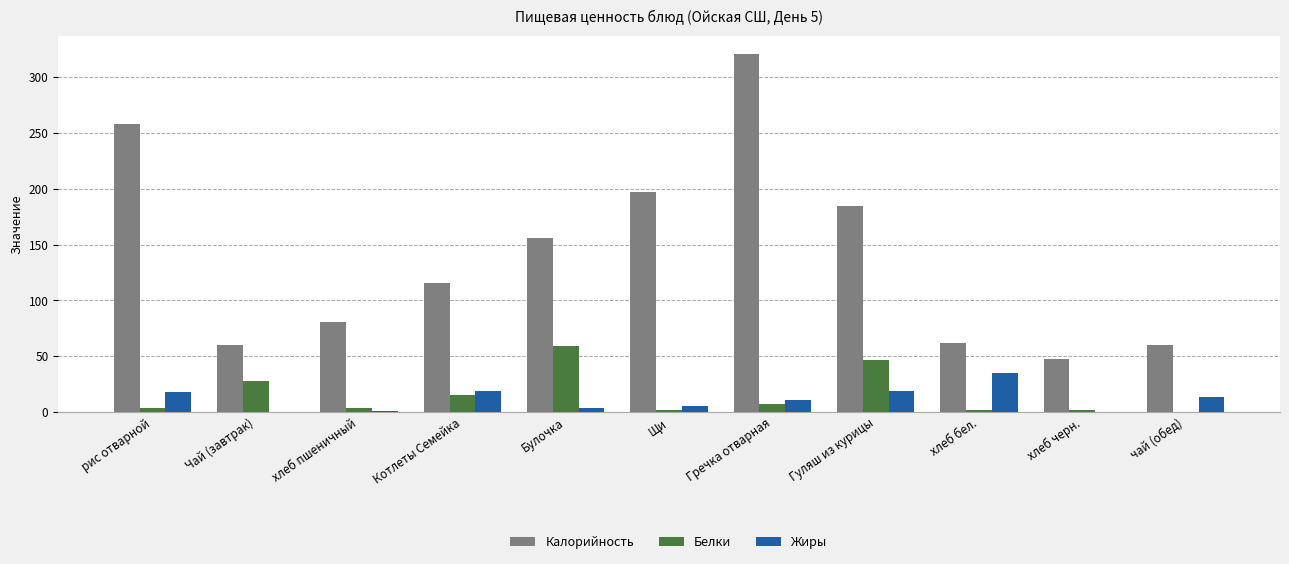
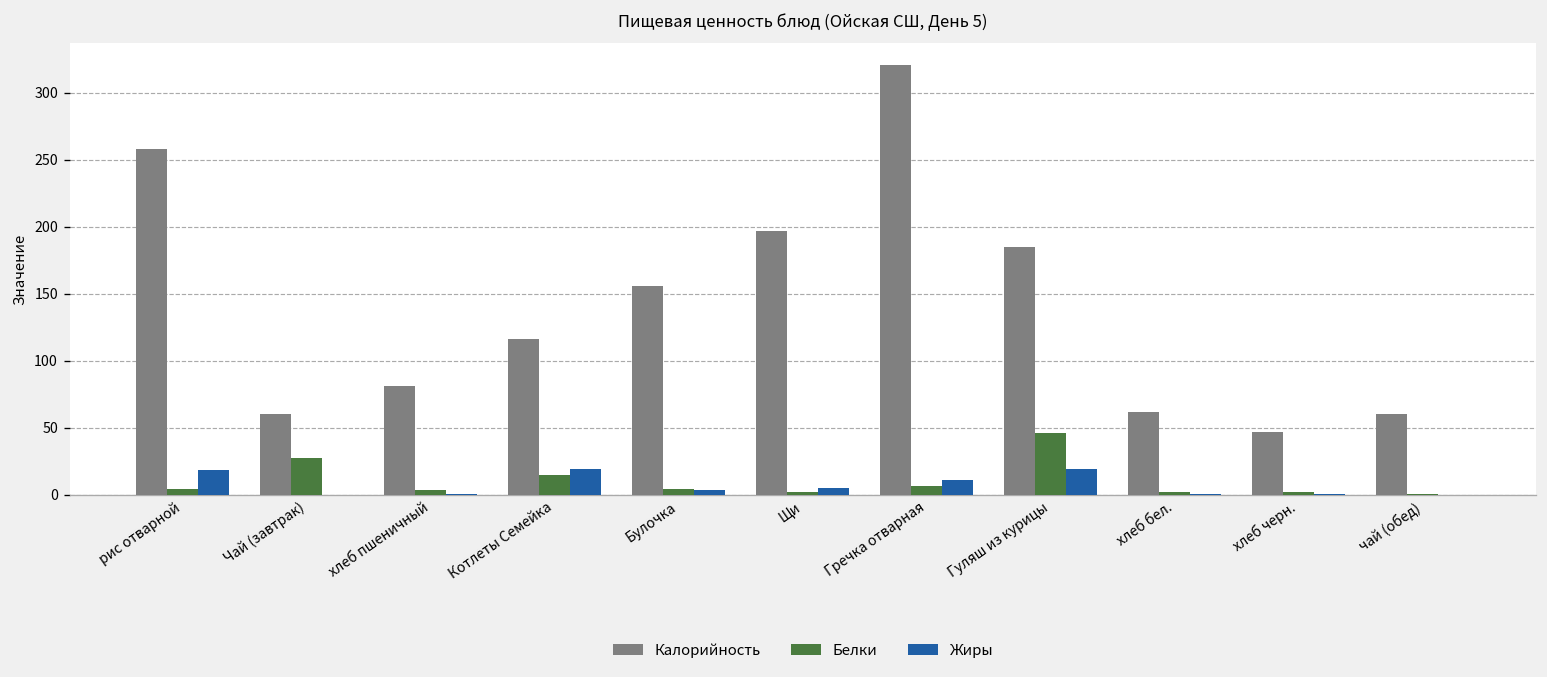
  {
    "Калорийность": {
      "рис отварной": 258,
      "Чай (завтрак)": 60,
      "хлеб пшеничный": 81,
      "Котлеты Семейка": 116,
      "Булочка": 156,
      "Щи": 197,
      "Гречка отварная": 321,
      "Гуляш из курицы": 185,
      "хлеб бел.": 62,
      "хлеб черн.": 47,
      "чай (обед)": 60
    },
    "Белки": {
      "рис отварной": 4,
      "Чай (завтрак)": 27,
      "хлеб пшеничный": 3,
      "Котлеты Семейка": 15,
-     "Булочка": 59,
+     "Булочка": 4,
      "Гречка отварная": 7,
      "Гуляш из курицы": 46
    },
    "Жиры": {
      "рис отварной": 18,
      "Чай (завтрак)": 0,
      "Котлеты Семейка": 19,
      "Булочка": 3,
      "Щи": 5,
      "Гречка отварная": 11,
      "Гуляш из курицы": 19,
-     "хлеб бел.": 35,
-     "чай (обед)": 14
+     "хлеб бел.": 0,
+     "чай (обед)": 0
    }
  }
